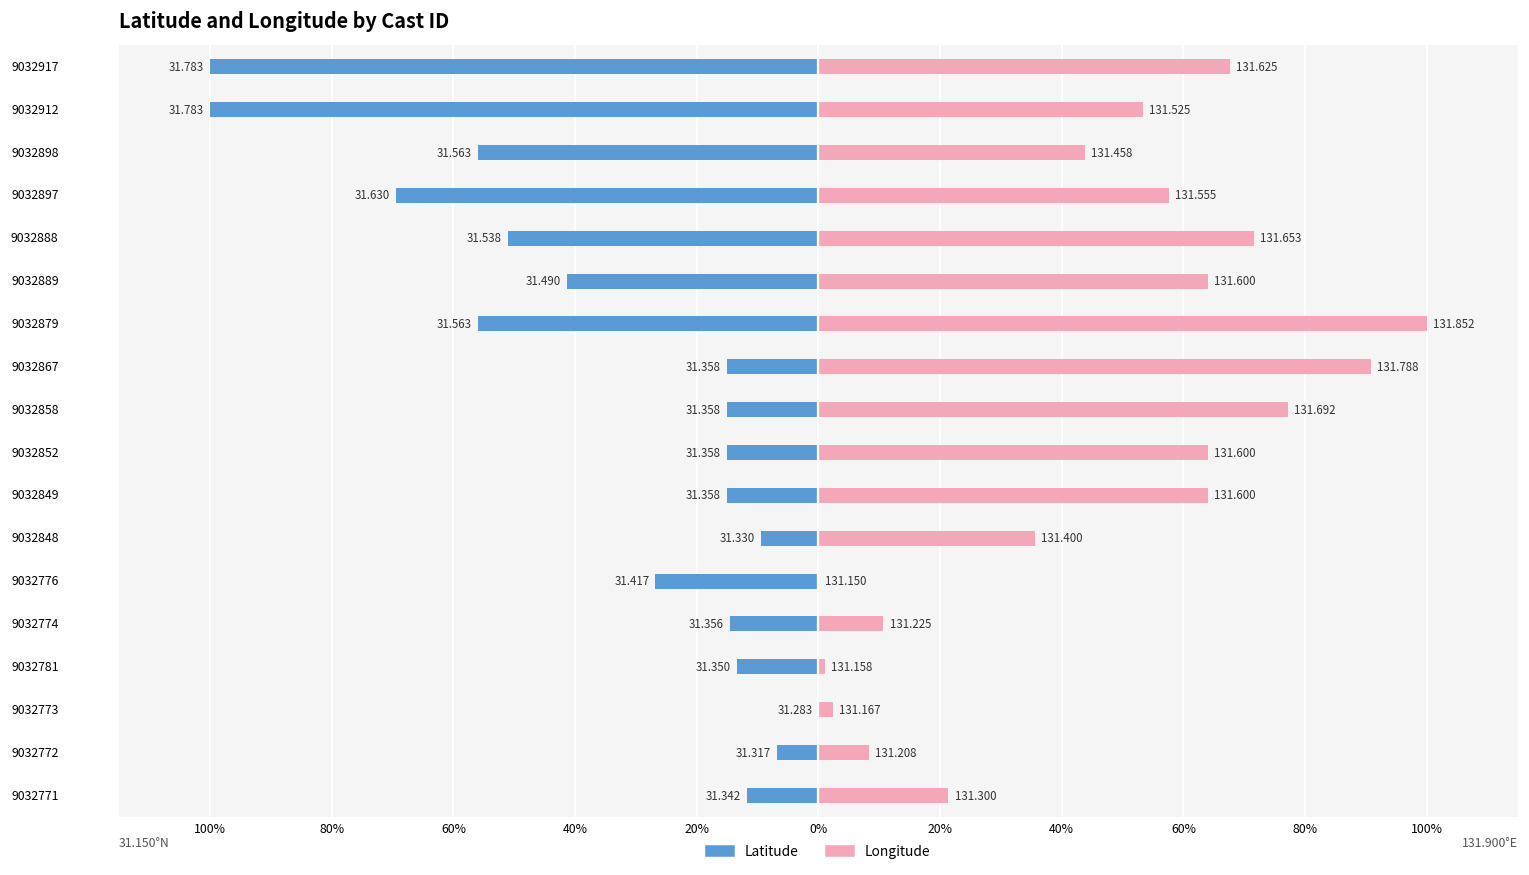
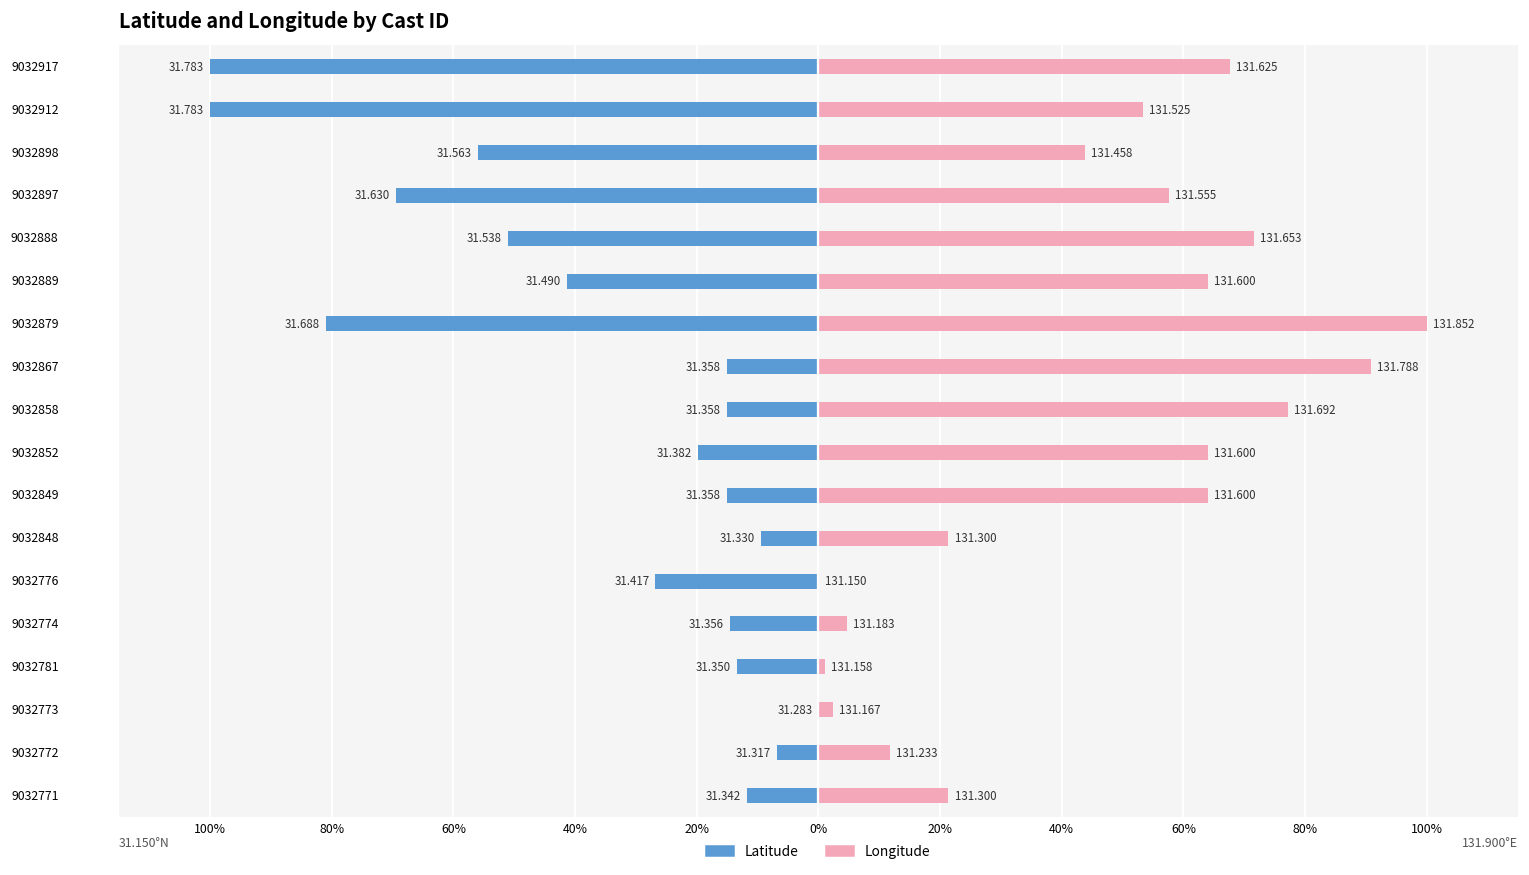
  {
    "Latitude": {
-     "9032879": 31.563,
-     "9032852": 31.358
+     "9032879": 31.688,
+     "9032852": 31.382
    },
    "Longitude": {
-     "9032848": 131.400,
-     "9032774": 131.225,
-     "9032772": 131.208
+     "9032848": 131.300,
+     "9032774": 131.183,
+     "9032772": 131.233
    }
  }
